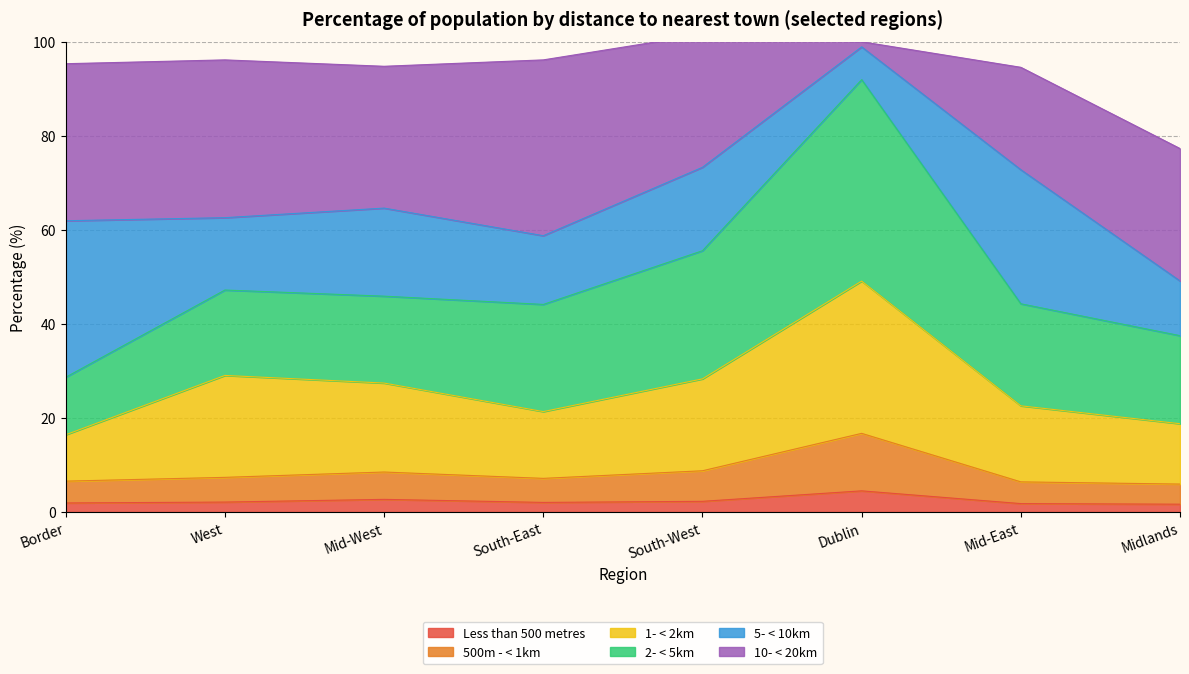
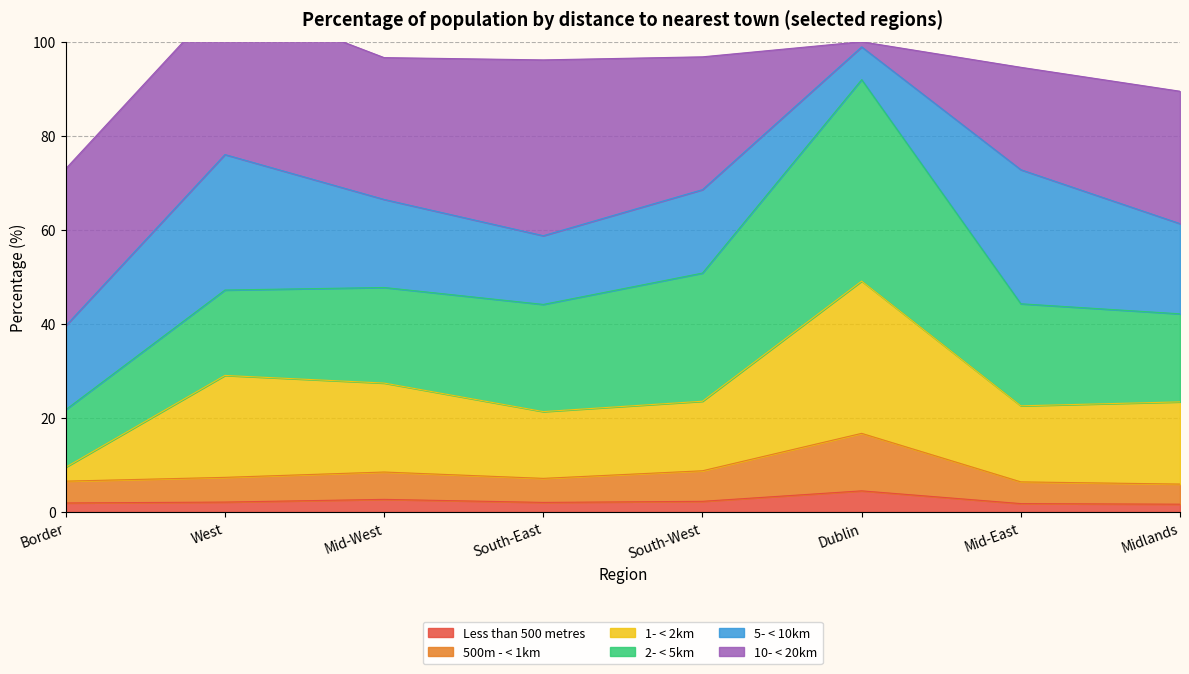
  {
    "1- < 2km": {
-     "Border": 10,
+     "Border": 3,
      "West": 22,
      "Mid-West": 19,
      "South-East": 14,
-     "South-West": 20,
+     "South-West": 15,
      "Dublin": 32,
      "Mid-East": 16,
-     "Midlands": 13
+     "Midlands": 17
    },
    "2- < 5km": {
      "Border": 12,
      "West": 18,
-     "Mid-West": 18,
+     "Mid-West": 20,
      "South-East": 23,
      "South-West": 27,
      "Dublin": 43,
      "Mid-East": 22,
      "Midlands": 19
    },
    "5- < 10km": {
-     "Border": 33,
-     "West": 15,
+     "Border": 18,
+     "West": 29,
      "Mid-West": 19,
      "South-East": 15,
      "South-West": 18,
      "Dublin": 7,
      "Mid-East": 29,
-     "Midlands": 12
+     "Midlands": 19
    },
    "10- < 20km": {
      "Border": 33,
      "Mid-West": 30,
      "South-East": 37,
      "Dublin": 1,
      "Mid-East": 22,
      "Midlands": 28
    }
  }
